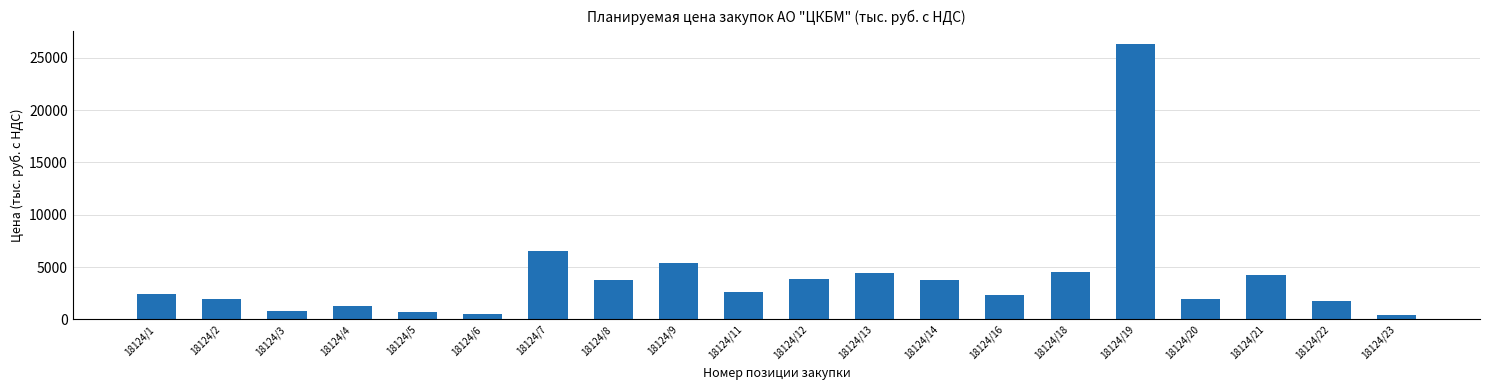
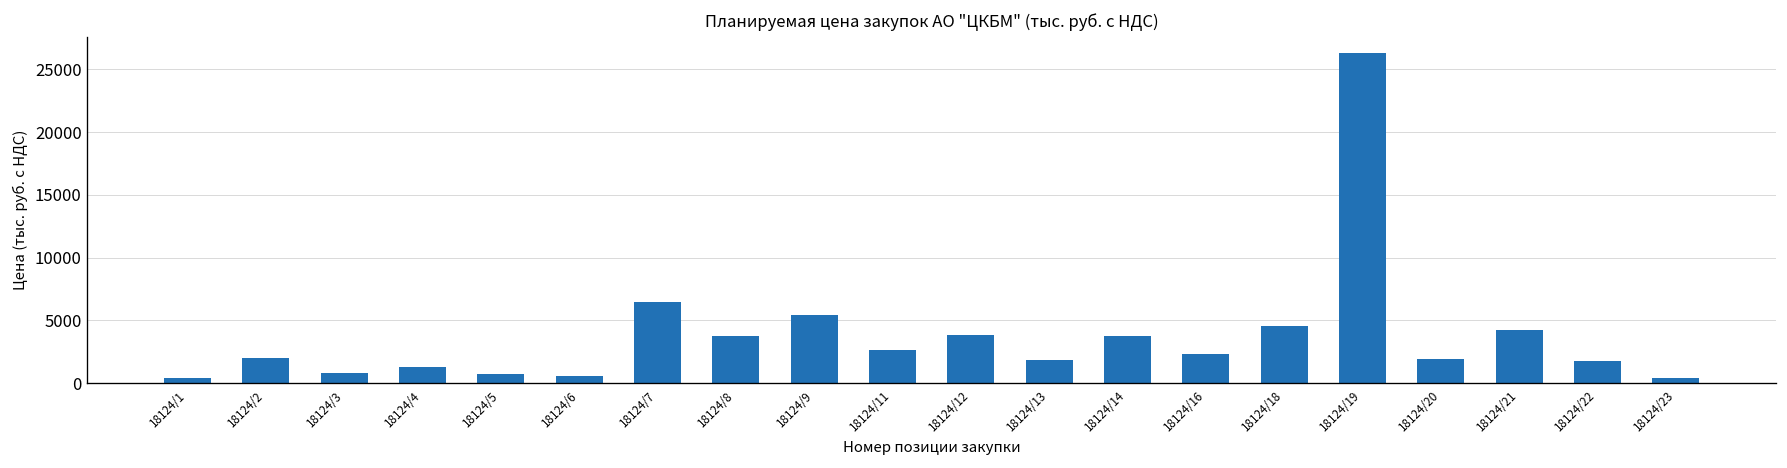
  {
-   "18124/1": 2500,
+   "18124/1": 400,
    "18124/2": 2000,
    "18124/3": 800,
    "18124/4": 1300,
    "18124/5": 700,
    "18124/6": 600,
    "18124/7": 6500,
    "18124/8": 3800,
    "18124/9": 5400,
    "18124/11": 2600,
    "18124/12": 3900,
-   "18124/13": 4400,
+   "18124/13": 1900,
    "18124/14": 3700,
    "18124/16": 2300,
    "18124/18": 4600,
    "18124/19": 26300,
    "18124/20": 2000,
    "18124/21": 4200,
    "18124/22": 1800,
    "18124/23": 400
  }
